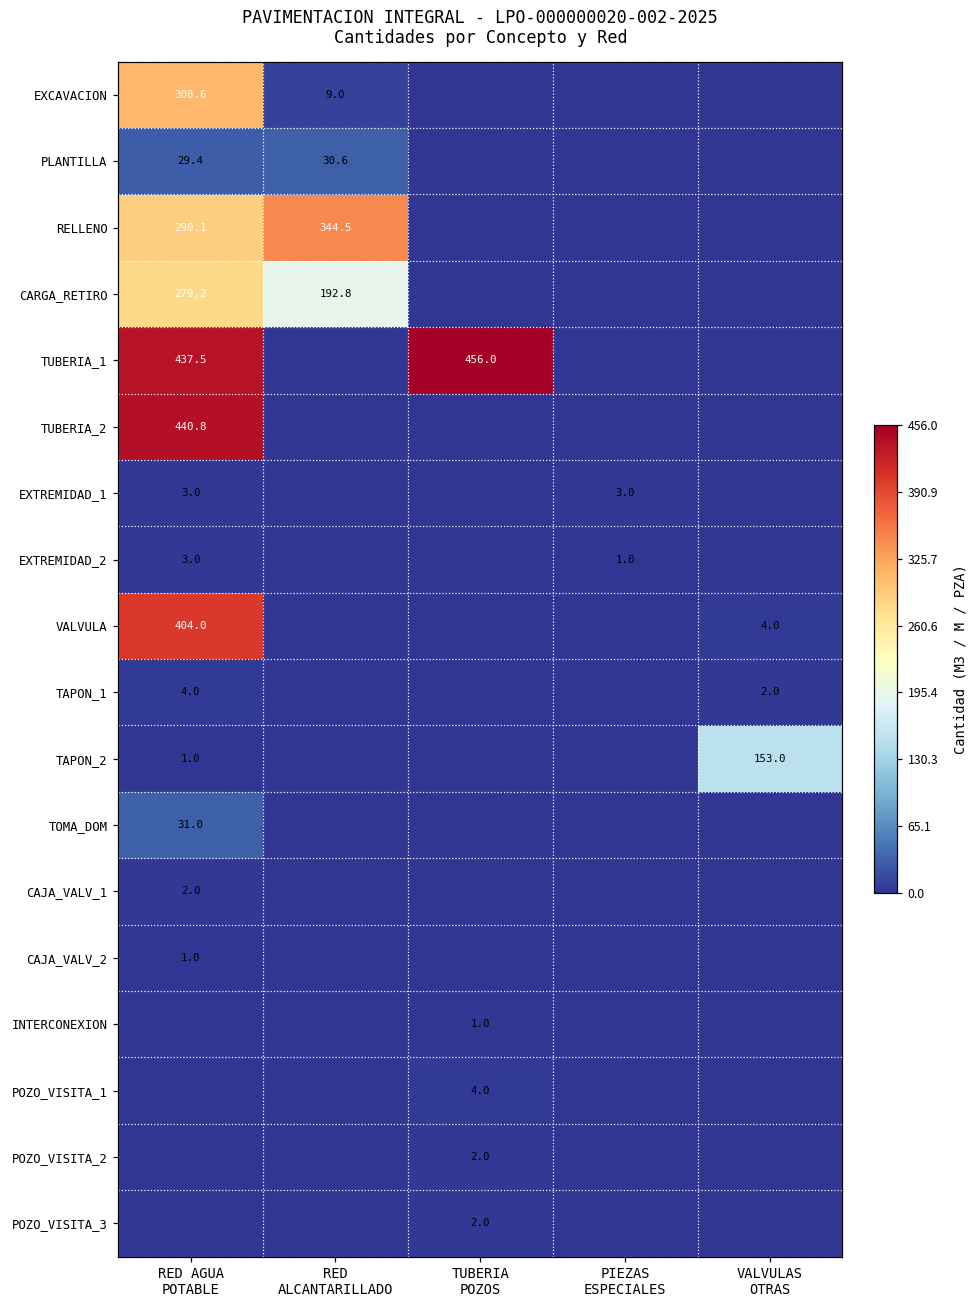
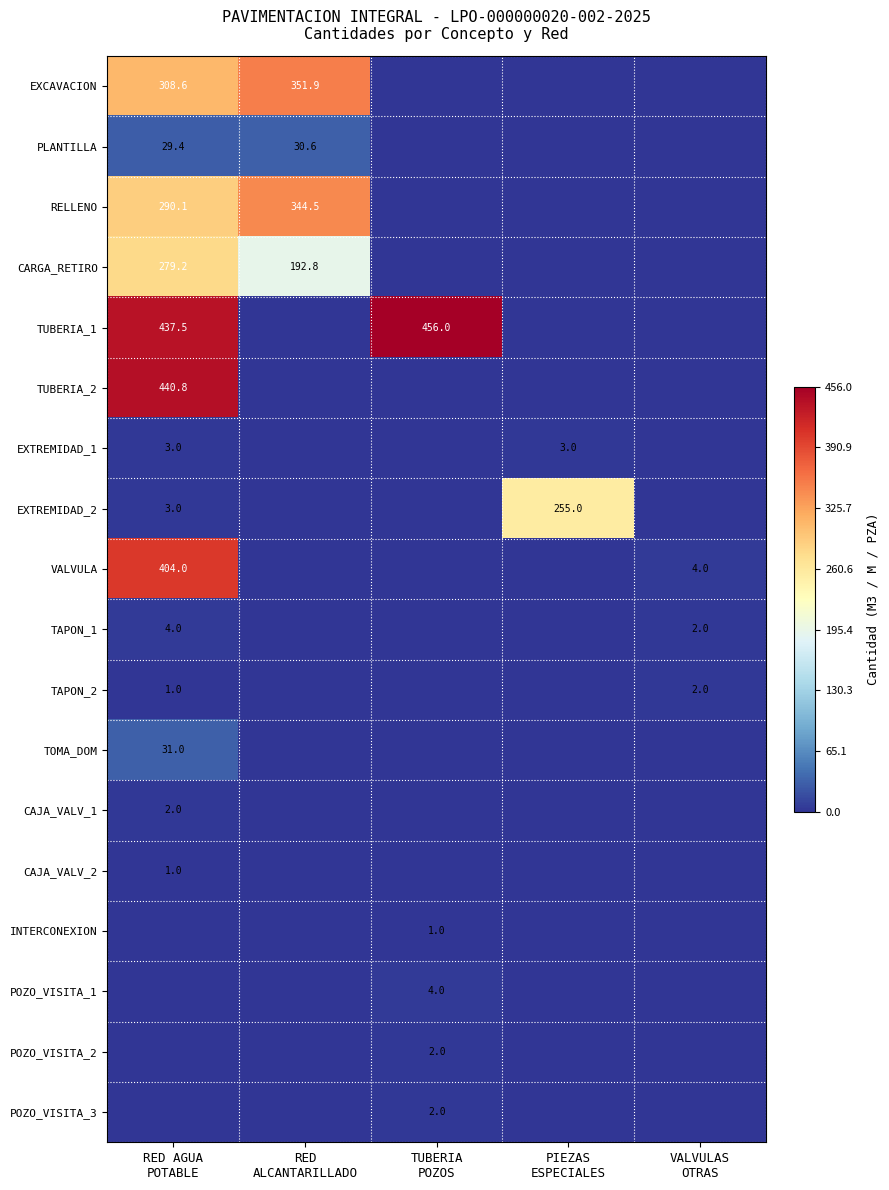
  {
    "EXCAVACION": {
      "RED AGUA POTABLE": 308.6,
-     "RED ALCANTARILLADO": 9.0
+     "RED ALCANTARILLADO": 351.9
    },
    "PLANTILLA": {
      "RED AGUA POTABLE": 29.4,
      "RED ALCANTARILLADO": 30.6
    },
    "RELLENO": {
      "RED AGUA POTABLE": 290.1,
      "RED ALCANTARILLADO": 344.5
    },
    "CARGA_RETIRO": {
      "RED AGUA POTABLE": 279.2,
      "RED ALCANTARILLADO": 192.8
    },
    "TUBERIA_1": {
      "RED AGUA POTABLE": 437.5,
      "TUBERIA POZOS": 456.0
    },
    "TUBERIA_2": {
      "RED AGUA POTABLE": 440.8
    },
    "EXTREMIDAD_1": {
      "RED AGUA POTABLE": 3.0,
      "PIEZAS ESPECIALES": 3.0
    },
    "EXTREMIDAD_2": {
      "RED AGUA POTABLE": 3.0,
-     "PIEZAS ESPECIALES": 1.0
+     "PIEZAS ESPECIALES": 255.0
    },
    "VALVULA": {
      "RED AGUA POTABLE": 404.0,
      "VALVULAS OTRAS": 4.0
    },
    "TAPON_1": {
      "RED AGUA POTABLE": 4.0,
      "VALVULAS OTRAS": 2.0
    },
    "TAPON_2": {
      "RED AGUA POTABLE": 1.0,
-     "VALVULAS OTRAS": 153.0
+     "VALVULAS OTRAS": 2.0
    },
    "TOMA_DOM": {
      "RED AGUA POTABLE": 31.0
    },
    "CAJA_VALV_1": {
      "RED AGUA POTABLE": 2.0
    },
    "CAJA_VALV_2": {
      "RED AGUA POTABLE": 1.0
    },
    "INTERCONEXION": {
      "TUBERIA POZOS": 1.0
    },
    "POZO_VISITA_1": {
      "TUBERIA POZOS": 4.0
    },
    "POZO_VISITA_2": {
      "TUBERIA POZOS": 2.0
    },
    "POZO_VISITA_3": {
      "TUBERIA POZOS": 2.0
    }
  }
